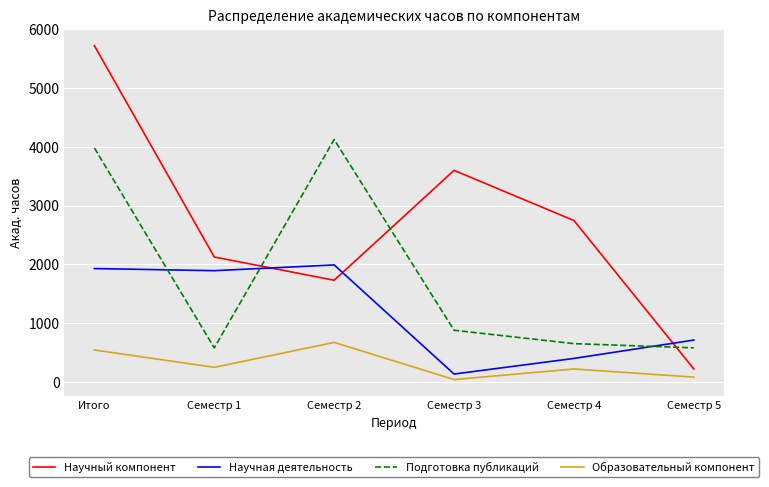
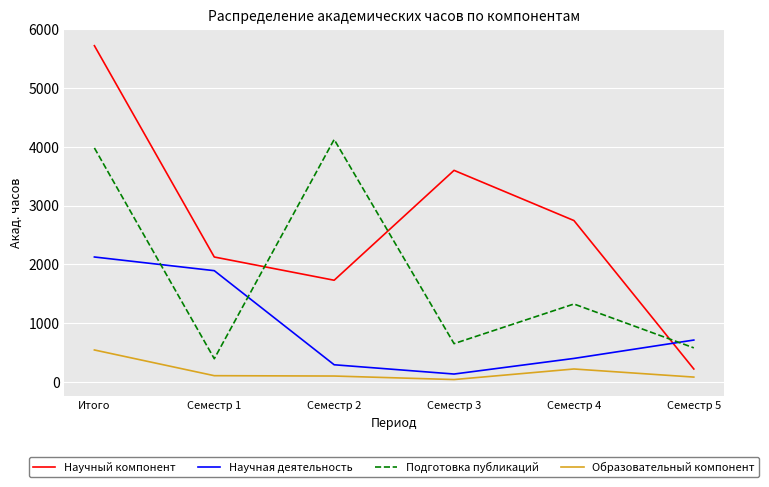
  {
    "Научный компонент": {
      "Итого": 5700,
      "Семестр 1": 2100,
      "Семестр 2": 1700,
      "Семестр 3": 3600,
      "Семестр 4": 2700,
      "Семестр 5": 200
    },
    "Научная деятельность": {
-     "Итого": 1900,
+     "Итого": 2100,
      "Семестр 1": 1900,
-     "Семестр 2": 2000,
+     "Семестр 2": 300,
      "Семестр 3": 100,
      "Семестр 4": 400,
      "Семестр 5": 700
    },
    "Подготовка публикаций": {
      "Итого": 4000,
-     "Семестр 1": 600,
+     "Семестр 1": 400,
      "Семестр 2": 4100,
-     "Семестр 3": 900,
-     "Семестр 4": 600,
+     "Семестр 3": 600,
+     "Семестр 4": 1300,
      "Семестр 5": 600
    },
    "Образовательный компонент": {
      "Итого": 500,
-     "Семестр 1": 200,
-     "Семестр 2": 700,
+     "Семестр 1": 100,
+     "Семестр 2": 100,
      "Семестр 3": 0,
      "Семестр 4": 200,
      "Семестр 5": 100
    }
  }
